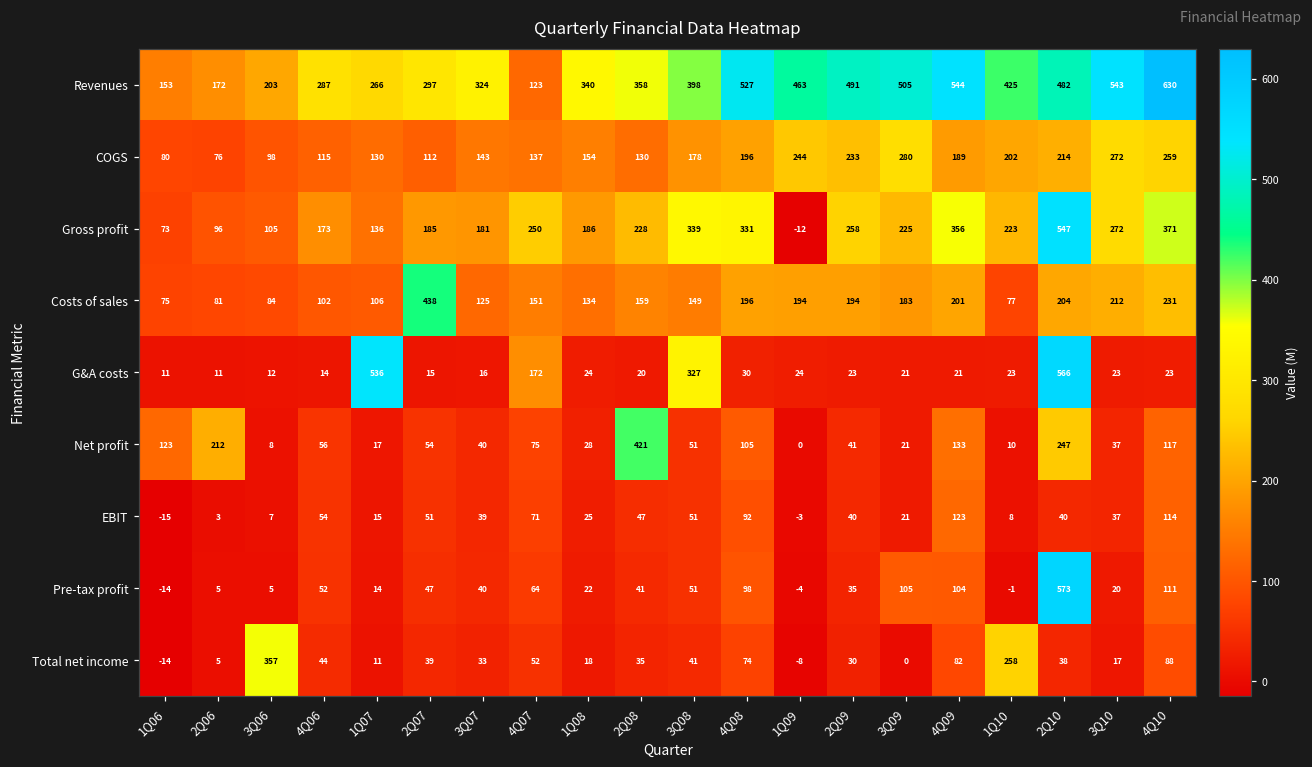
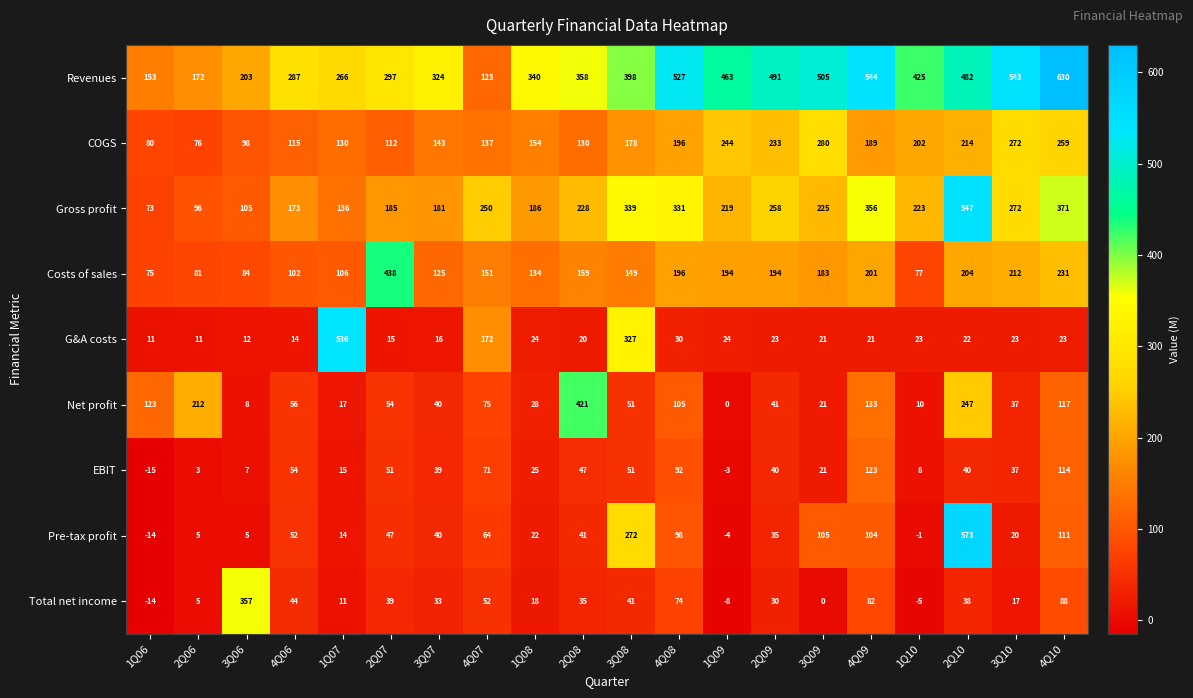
  {
    "Revenues": {
      "1Q06": 153,
      "2Q06": 172,
      "3Q06": 203,
      "4Q06": 287,
      "1Q07": 266,
      "2Q07": 297,
      "3Q07": 324,
      "4Q07": 123,
      "1Q08": 340,
      "2Q08": 358,
      "3Q08": 398,
      "4Q08": 527,
      "1Q09": 463,
      "2Q09": 491,
      "3Q09": 505,
      "4Q09": 544,
      "1Q10": 425,
      "2Q10": 482,
      "3Q10": 543,
      "4Q10": 630
    },
    "COGS": {
      "1Q06": 80,
      "2Q06": 76,
      "3Q06": 98,
      "4Q06": 115,
      "1Q07": 130,
      "2Q07": 112,
      "3Q07": 143,
      "4Q07": 137,
      "1Q08": 154,
      "2Q08": 130,
      "3Q08": 178,
      "4Q08": 196,
      "1Q09": 244,
      "2Q09": 233,
      "3Q09": 280,
      "4Q09": 189,
      "1Q10": 202,
      "2Q10": 214,
      "3Q10": 272,
      "4Q10": 259
    },
    "Gross profit": {
      "1Q06": 73,
      "2Q06": 96,
      "3Q06": 105,
      "4Q06": 173,
      "1Q07": 136,
      "2Q07": 185,
      "3Q07": 181,
      "4Q07": 250,
      "1Q08": 186,
      "2Q08": 228,
      "3Q08": 339,
      "4Q08": 331,
-     "1Q09": -12,
+     "1Q09": 219,
      "2Q09": 258,
      "3Q09": 225,
      "4Q09": 356,
      "1Q10": 223,
      "2Q10": 547,
      "3Q10": 272,
      "4Q10": 371
    },
    "Costs of sales": {
      "1Q06": 75,
      "2Q06": 81,
      "3Q06": 84,
      "4Q06": 102,
      "1Q07": 106,
      "2Q07": 438,
      "3Q07": 125,
      "4Q07": 151,
      "1Q08": 134,
      "2Q08": 159,
      "3Q08": 149,
      "4Q08": 196,
      "1Q09": 194,
      "2Q09": 194,
      "3Q09": 183,
      "4Q09": 201,
      "1Q10": 77,
      "2Q10": 204,
      "3Q10": 212,
      "4Q10": 231
    },
    "G&A costs": {
      "1Q06": 11,
      "2Q06": 11,
      "3Q06": 12,
      "4Q06": 14,
      "1Q07": 536,
      "2Q07": 15,
      "3Q07": 16,
      "4Q07": 172,
      "1Q08": 24,
      "2Q08": 20,
      "3Q08": 327,
      "4Q08": 30,
      "1Q09": 24,
      "2Q09": 23,
      "3Q09": 21,
      "4Q09": 21,
      "1Q10": 23,
-     "2Q10": 566,
+     "2Q10": 22,
      "3Q10": 23,
      "4Q10": 23
    },
    "Net profit": {
      "1Q06": 123,
      "2Q06": 212,
      "3Q06": 8,
      "4Q06": 56,
      "1Q07": 17,
      "2Q07": 54,
      "3Q07": 40,
      "4Q07": 75,
      "1Q08": 28,
      "2Q08": 421,
      "3Q08": 51,
      "4Q08": 105,
      "1Q09": 0,
      "2Q09": 41,
      "3Q09": 21,
      "4Q09": 133,
      "1Q10": 10,
      "2Q10": 247,
      "3Q10": 37,
      "4Q10": 117
    },
    "EBIT": {
      "1Q06": -15,
      "2Q06": 3,
      "3Q06": 7,
      "4Q06": 54,
      "1Q07": 15,
      "2Q07": 51,
      "3Q07": 39,
      "4Q07": 71,
      "1Q08": 25,
      "2Q08": 47,
      "3Q08": 51,
      "4Q08": 92,
      "1Q09": -3,
      "2Q09": 40,
      "3Q09": 21,
      "4Q09": 123,
      "1Q10": 8,
      "2Q10": 40,
      "3Q10": 37,
      "4Q10": 114
    },
    "Pre-tax profit": {
      "1Q06": -14,
      "2Q06": 5,
      "3Q06": 5,
      "4Q06": 52,
      "1Q07": 14,
      "2Q07": 47,
      "3Q07": 40,
      "4Q07": 64,
      "1Q08": 22,
      "2Q08": 41,
-     "3Q08": 51,
+     "3Q08": 272,
      "4Q08": 98,
      "1Q09": -4,
      "2Q09": 35,
      "3Q09": 105,
      "4Q09": 104,
      "1Q10": -1,
      "2Q10": 573,
      "3Q10": 20,
      "4Q10": 111
    },
    "Total net income": {
      "1Q06": -14,
      "2Q06": 5,
      "3Q06": 357,
      "4Q06": 44,
      "1Q07": 11,
      "2Q07": 39,
      "3Q07": 33,
      "4Q07": 52,
      "1Q08": 18,
      "2Q08": 35,
      "3Q08": 41,
      "4Q08": 74,
      "1Q09": -8,
      "2Q09": 30,
      "3Q09": 0,
      "4Q09": 82,
-     "1Q10": 258,
+     "1Q10": -5,
      "2Q10": 38,
      "3Q10": 17,
      "4Q10": 88
    }
  }
